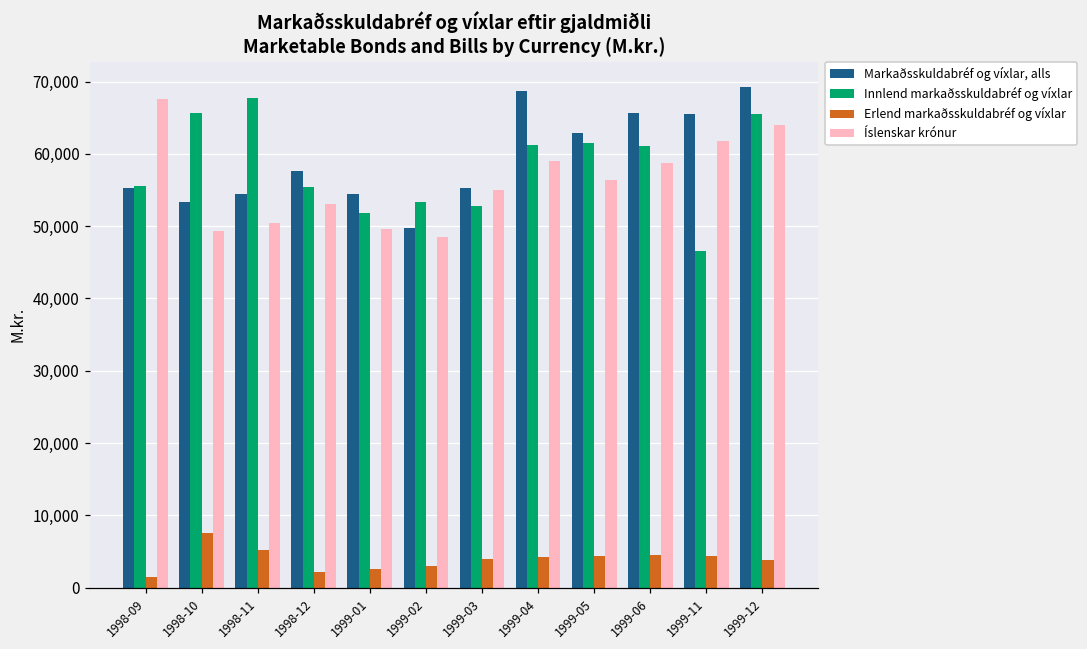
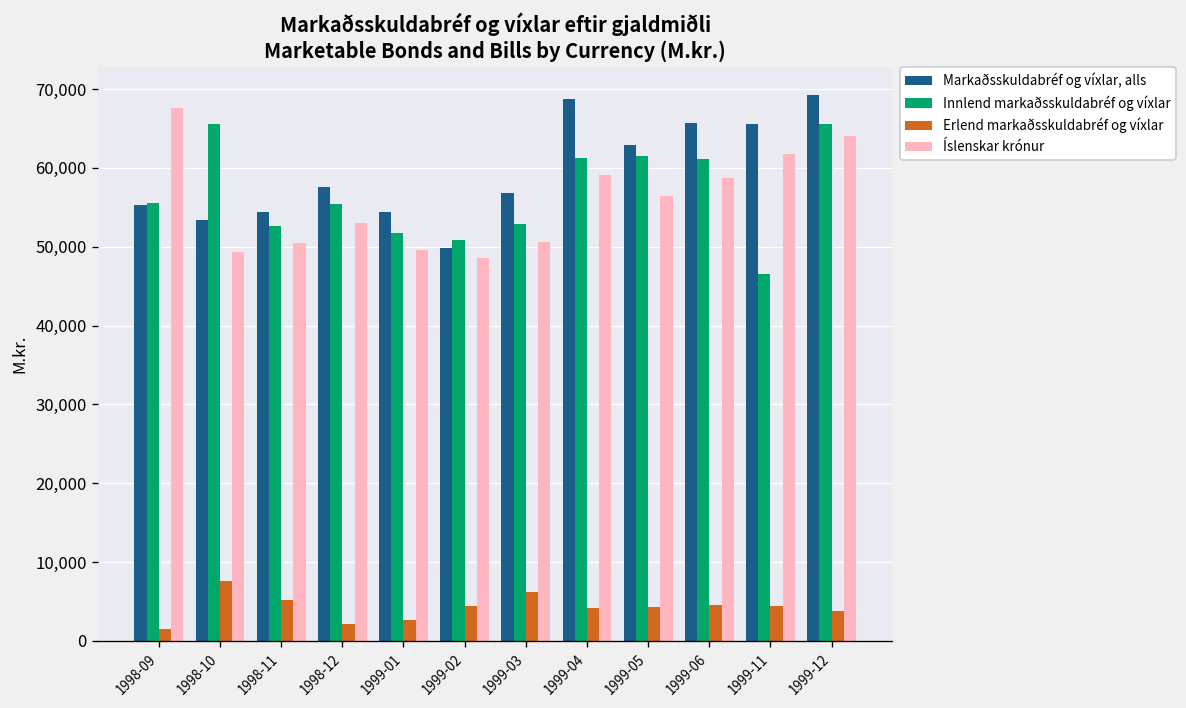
  {
    "Markaðsskuldabréf og víxlar, alls": {
      "1998-09": "55,000",
      "1998-10": "53,000",
      "1998-11": "54,000",
      "1998-12": "58,000",
      "1999-01": "54,000",
      "1999-02": "50,000",
-     "1999-03": "55,000",
+     "1999-03": "57,000",
      "1999-04": "69,000",
      "1999-05": "63,000",
      "1999-06": "66,000",
      "1999-11": "66,000",
      "1999-12": "69,000"
    },
    "Innlend markaðsskuldabréf og víxlar": {
      "1998-09": "56,000",
      "1998-10": "66,000",
-     "1998-11": "68,000",
+     "1998-11": "53,000",
      "1998-12": "55,000",
      "1999-01": "52,000",
-     "1999-02": "53,000",
+     "1999-02": "51,000",
      "1999-03": "53,000",
      "1999-04": "61,000",
      "1999-05": "62,000",
      "1999-06": "61,000",
      "1999-11": "47,000",
      "1999-12": "66,000"
    },
    "Erlend markaðsskuldabréf og víxlar": {
      "1998-09": "2,000",
      "1998-10": "8,000",
      "1998-11": "5,000",
      "1998-12": "2,000",
      "1999-01": "3,000",
-     "1999-02": "3,000",
-     "1999-03": "4,000",
+     "1999-02": "4,000",
+     "1999-03": "6,000",
      "1999-04": "4,000",
      "1999-05": "4,000",
      "1999-06": "5,000",
      "1999-11": "4,000",
      "1999-12": "4,000"
    },
    "Íslenskar krónur": {
      "1998-09": "68,000",
      "1998-10": "49,000",
      "1998-11": "50,000",
      "1998-12": "53,000",
      "1999-01": "50,000",
      "1999-02": "49,000",
-     "1999-03": "55,000",
+     "1999-03": "51,000",
      "1999-04": "59,000",
      "1999-05": "56,000",
      "1999-06": "59,000",
      "1999-11": "62,000",
      "1999-12": "64,000"
    }
  }
